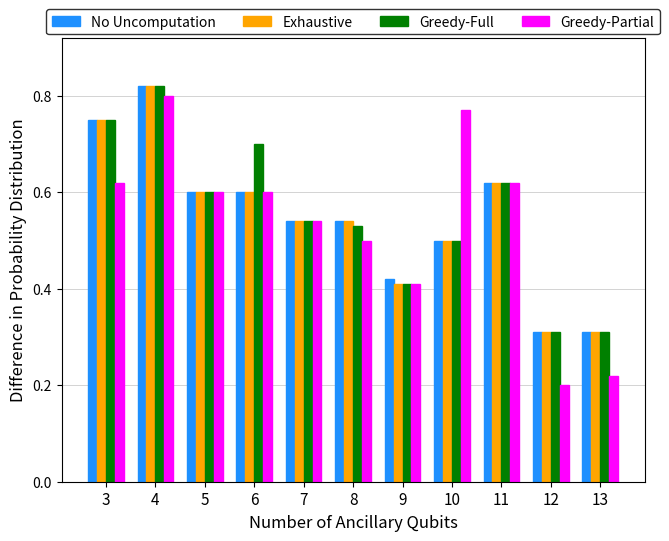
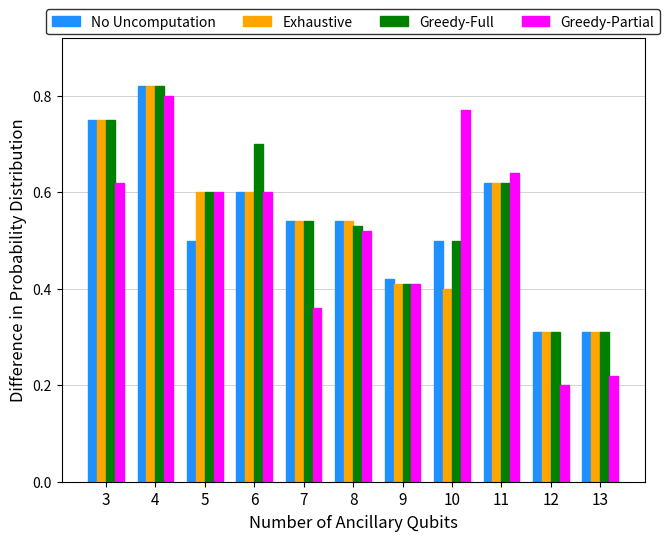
  {
    "No Uncomputation": {
      "3": 0.75,
      "4": 0.82,
-     "5": 0.6,
+     "5": 0.5,
      "6": 0.6,
      "7": 0.54,
      "8": 0.54,
      "9": 0.42,
      "10": 0.5,
      "11": 0.62,
      "12": 0.31,
      "13": 0.31
    },
    "Exhaustive": {
      "3": 0.75,
      "4": 0.82,
      "5": 0.6,
      "6": 0.6,
      "7": 0.54,
      "8": 0.54,
      "9": 0.41,
-     "10": 0.5,
+     "10": 0.4,
      "11": 0.62,
      "12": 0.31,
      "13": 0.31
    },
    "Greedy-Full": {
      "3": 0.75,
      "4": 0.82,
      "5": 0.60,
      "6": 0.70,
      "7": 0.54,
      "8": 0.53,
      "9": 0.41,
      "10": 0.50,
      "11": 0.62,
      "12": 0.31,
      "13": 0.31
    },
    "Greedy-Partial": {
      "3": 0.62,
      "4": 0.80,
      "5": 0.60,
      "6": 0.60,
-     "7": 0.54,
-     "8": 0.50,
+     "7": 0.36,
+     "8": 0.52,
      "9": 0.41,
      "10": 0.77,
-     "11": 0.62,
+     "11": 0.64,
      "12": 0.20,
      "13": 0.22
    }
  }
